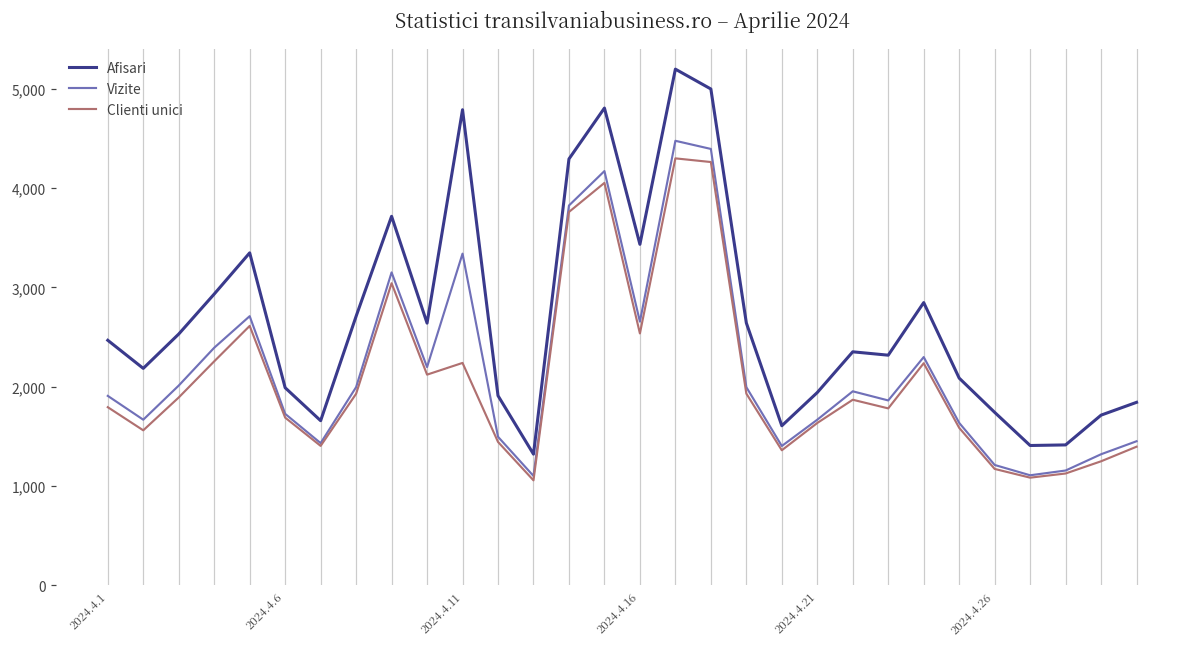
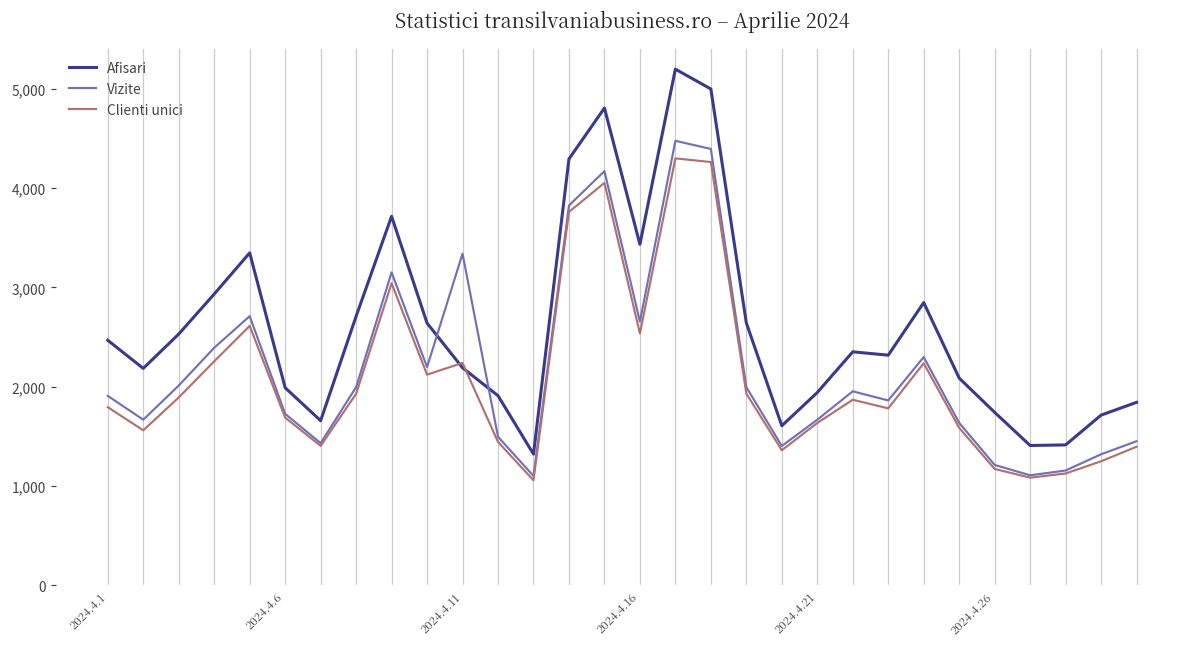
  {
    "Afisari": {
      "2024.4.1": "2,500",
      "2024.4.6": "2,000",
-     "2024.4.11": "4,800",
+     "2024.4.11": "2,200",
      "2024.4.16": "3,400",
      "2024.4.21": "1,900",
      "2024.4.26": "1,700"
    },
    "Vizite": {
      "2024.4.1": "1,900",
      "2024.4.6": "1,700",
      "2024.4.11": "3,300",
      "2024.4.16": "2,700",
      "2024.4.21": "1,700",
      "2024.4.26": "1,200"
    },
    "Clienti unici": {
      "2024.4.1": "1,800",
      "2024.4.6": "1,700",
      "2024.4.11": "2,200",
      "2024.4.16": "2,500",
      "2024.4.21": "1,600",
      "2024.4.26": "1,200"
    }
  }
